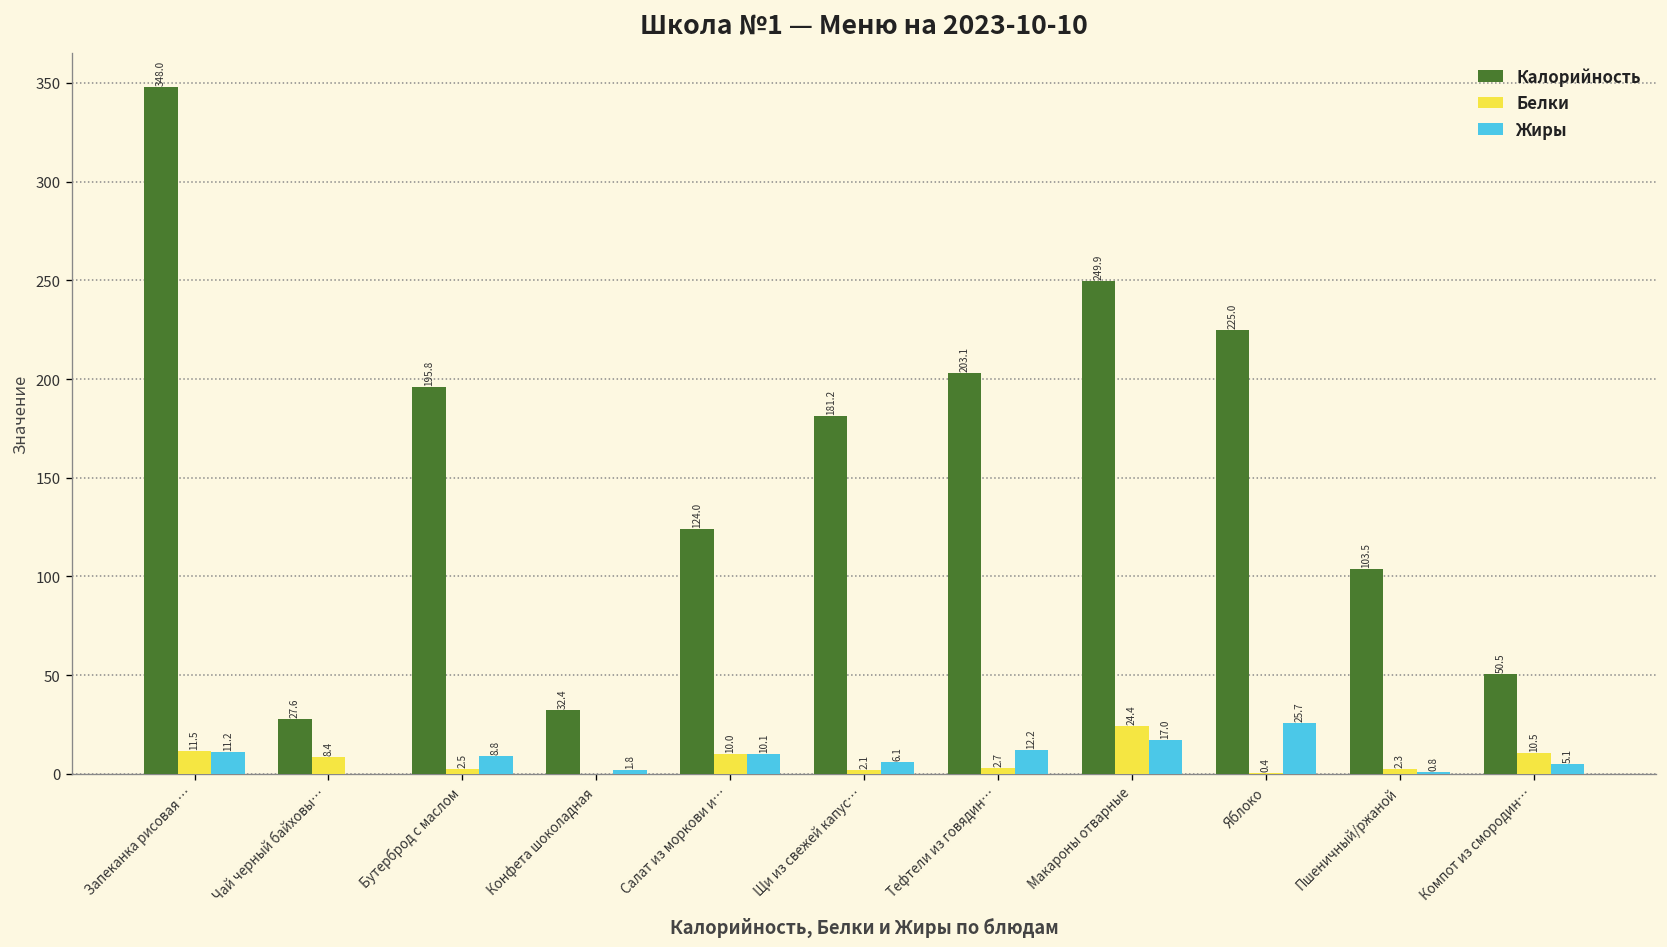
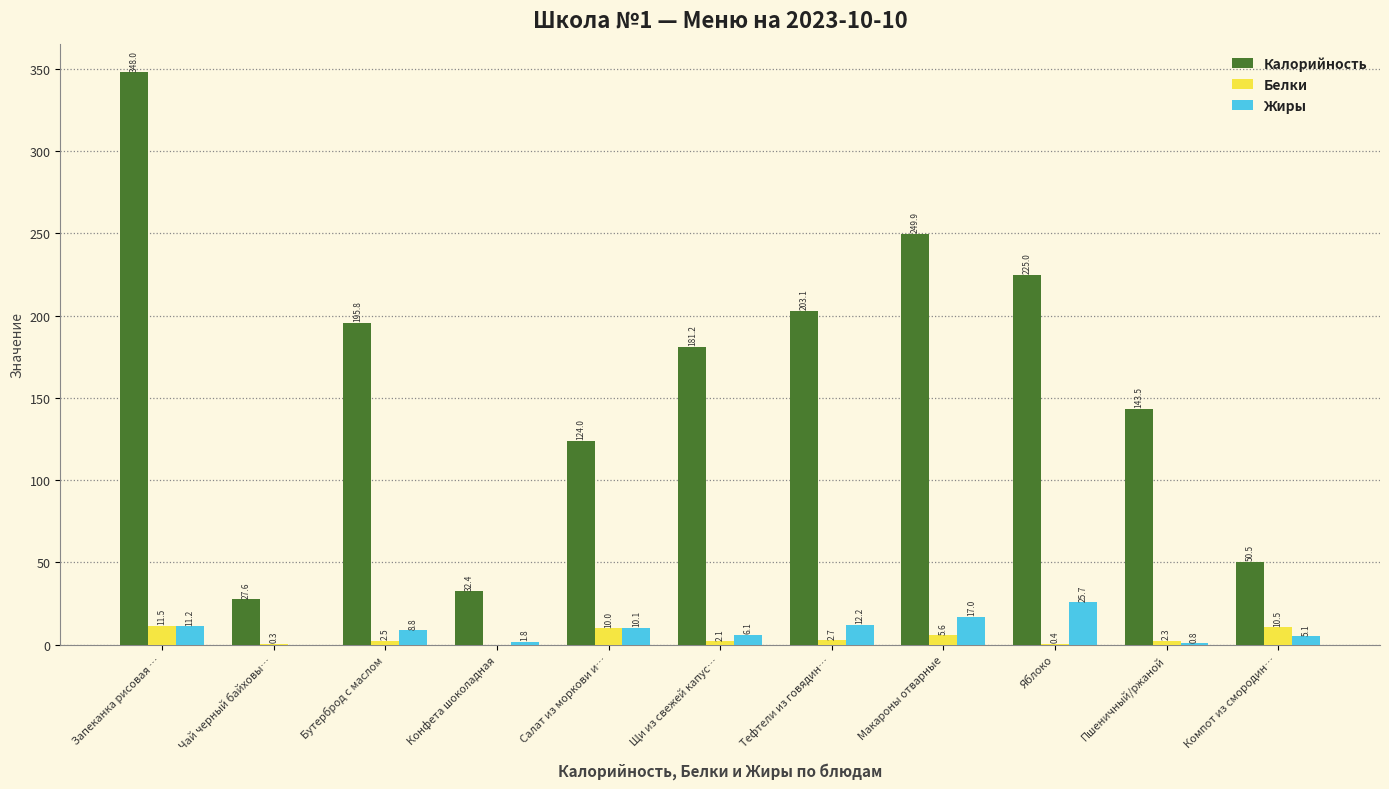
  {
    "Калорийность": {
      "Запеканка рисовая …": 348.0,
      "Чай черный байховы…": 27.6,
      "Бутерброд с маслом": 195.8,
      "Конфета шоколадная": 32.4,
      "Салат из моркови и…": 124.0,
      "Щи из свежей капус…": 181.2,
      "Тефтели из говядин…": 203.1,
      "Макароны отварные": 249.9,
      "Яблоко": 225.0,
-     "Пшеничный/ржаной": 103.5,
+     "Пшеничный/ржаной": 143.5,
      "Компот из смородин…": 50.5
    },
    "Белки": {
      "Запеканка рисовая …": 11.5,
-     "Чай черный байховы…": 8.4,
+     "Чай черный байховы…": 0.3,
      "Бутерброд с маслом": 2.5,
      "Салат из моркови и…": 10.0,
      "Щи из свежей капус…": 2.1,
      "Тефтели из говядин…": 2.7,
-     "Макароны отварные": 24.4,
+     "Макароны отварные": 5.6,
      "Яблоко": 0.4,
      "Пшеничный/ржаной": 2.3,
      "Компот из смородин…": 10.5
    },
    "Жиры": {
      "Запеканка рисовая …": 11.2,
      "Бутерброд с маслом": 8.8,
      "Конфета шоколадная": 1.8,
      "Салат из моркови и…": 10.1,
      "Щи из свежей капус…": 6.1,
      "Тефтели из говядин…": 12.2,
      "Макароны отварные": 17.0,
      "Яблоко": 25.7,
      "Пшеничный/ржаной": 0.8,
      "Компот из смородин…": 5.1
    }
  }
